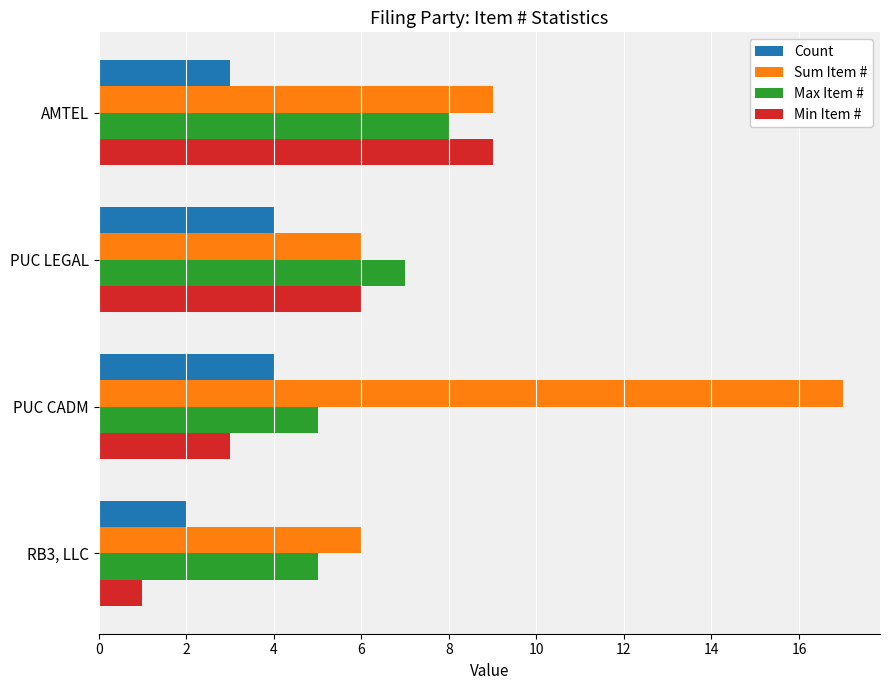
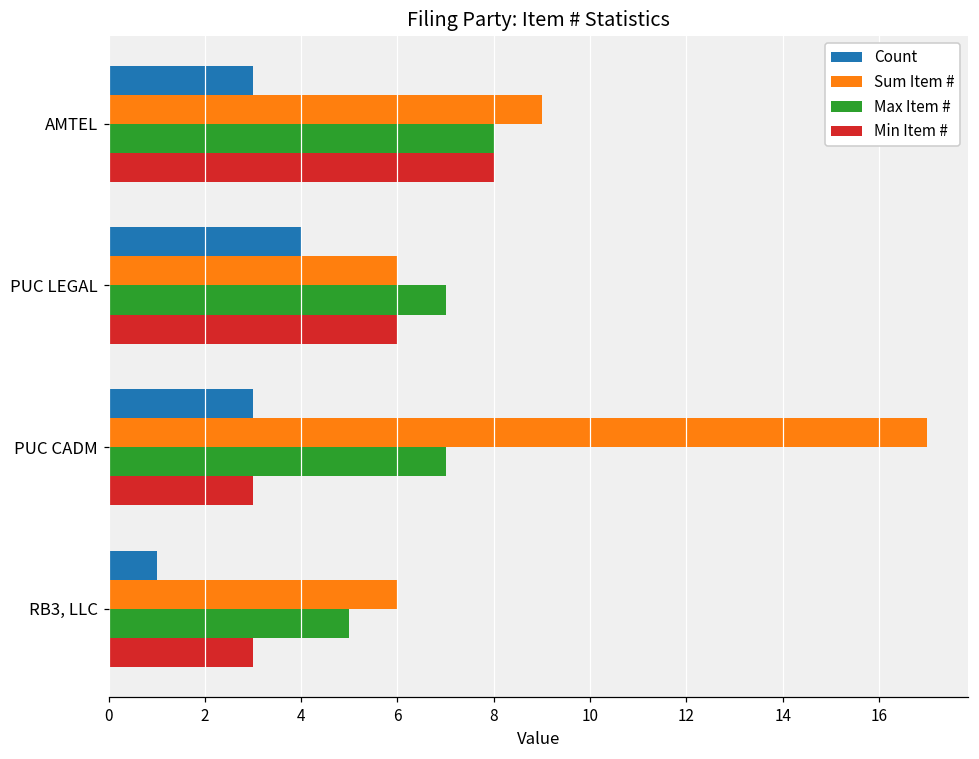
  {
    "Count": {
      "AMTEL": 3,
      "PUC LEGAL": 4,
-     "PUC CADM": 4,
-     "RB3, LLC": 2
+     "PUC CADM": 3,
+     "RB3, LLC": 1
    },
    "Sum Item #": {
      "AMTEL": 9,
      "PUC LEGAL": 6,
      "PUC CADM": 17,
      "RB3, LLC": 6
    },
    "Max Item #": {
      "AMTEL": 8,
      "PUC LEGAL": 7,
-     "PUC CADM": 5,
+     "PUC CADM": 7,
      "RB3, LLC": 5
    },
    "Min Item #": {
-     "AMTEL": 9,
+     "AMTEL": 8,
      "PUC LEGAL": 6,
      "PUC CADM": 3,
-     "RB3, LLC": 1
+     "RB3, LLC": 3
    }
  }
